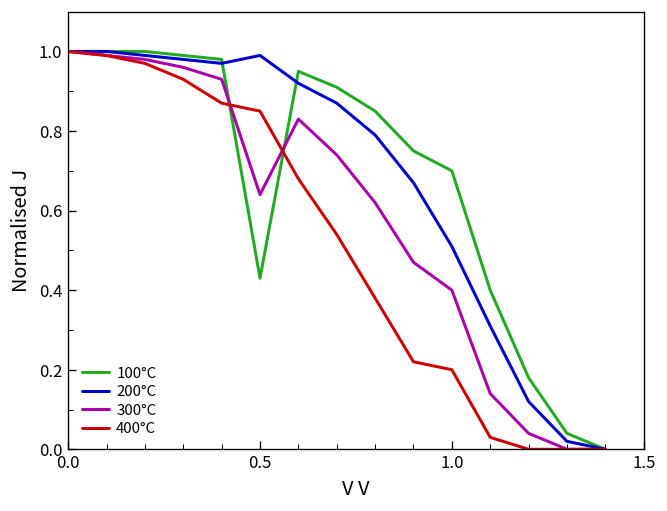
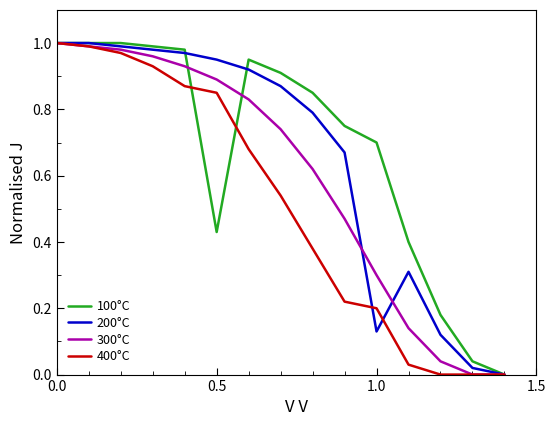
  {
    "100°C": {
      "0.5": 0.43,
      "1.0": 0.70
    },
    "200°C": {
-     "0.5": 0.99,
-     "1.0": 0.51
+     "0.5": 0.95,
+     "1.0": 0.13
    },
    "300°C": {
-     "0.5": 0.64,
-     "1.0": 0.4
+     "0.5": 0.89,
+     "1.0": 0.3
    },
    "400°C": {
      "0.5": 0.85,
      "1.0": 0.20
    }
  }
